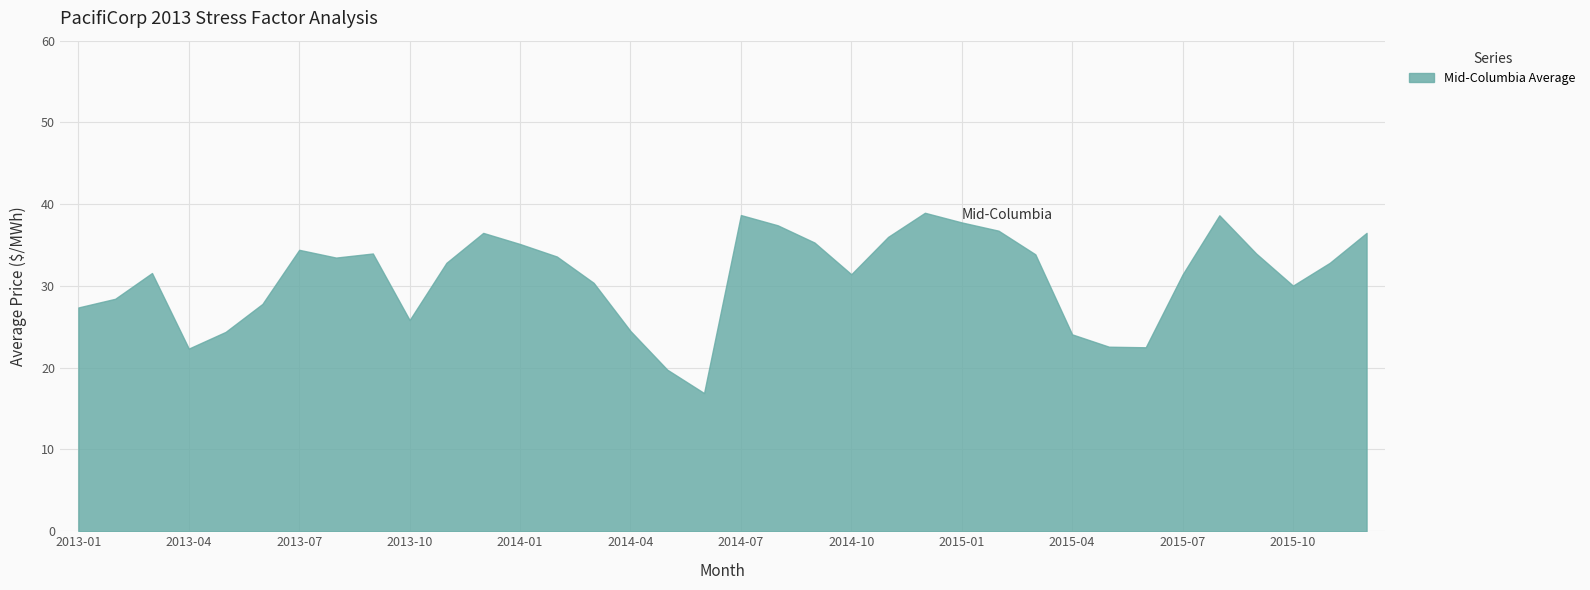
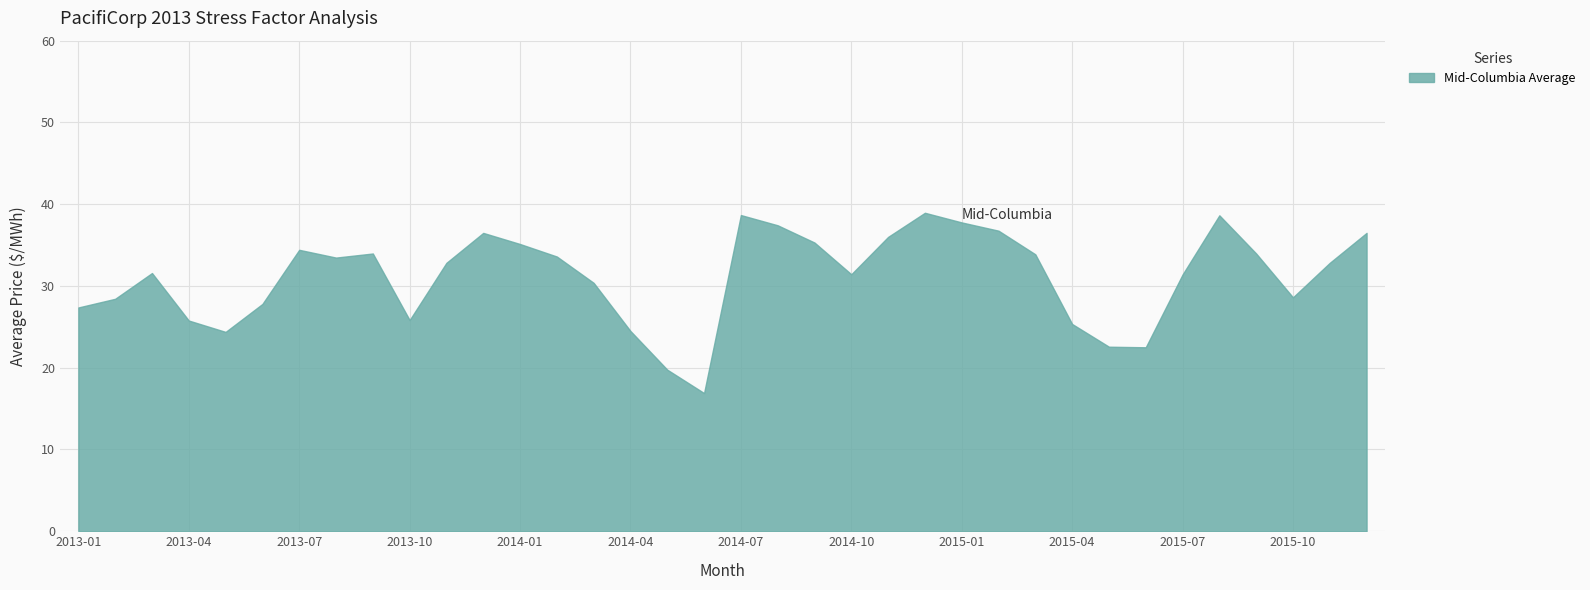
  {
    "2013-01": 27,
-   "2013-04": 22,
+   "2013-04": 26,
    "2013-07": 34,
    "2013-10": 26,
    "2014-01": 35,
    "2014-04": 24,
    "2014-07": 39,
    "2014-10": 31,
    "2015-01": 38,
-   "2015-04": 24,
+   "2015-04": 25,
    "2015-07": 31,
-   "2015-10": 30
+   "2015-10": 29
  }
